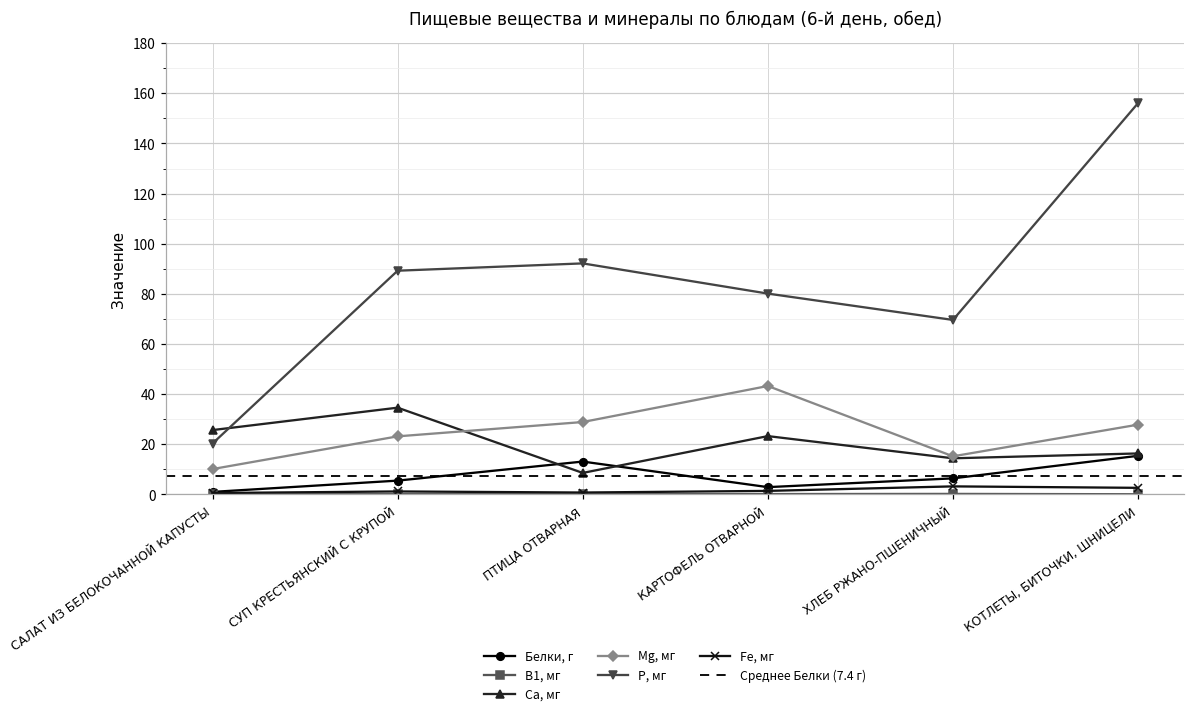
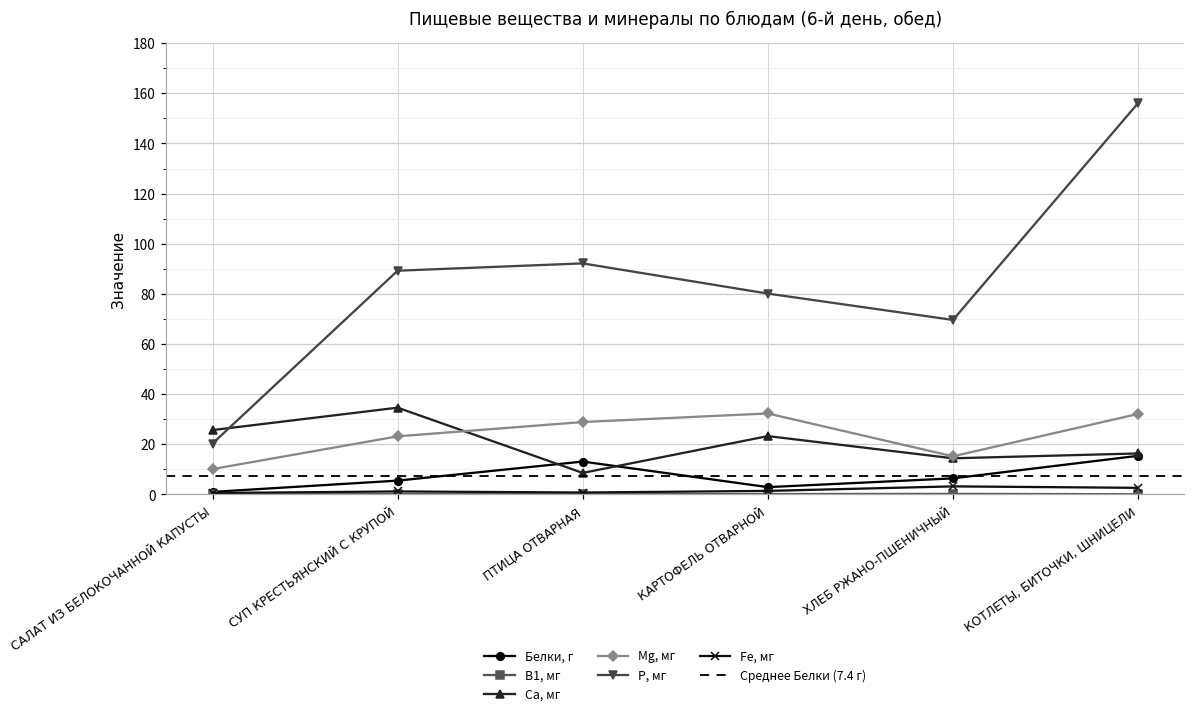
  {
    "Mg, мг": {
      "САЛАТ ИЗ БЕЛОКОЧАННОЙ КАПУСТЫ": 10,
      "СУП КРЕСТЬЯНСКИЙ С КРУПОЙ": 23,
      "ПТИЦА ОТВАРНАЯ": 29,
-     "КАРТОФЕЛЬ ОТВАРНОЙ": 43,
-     "КОТЛЕТЫ, БИТОЧКИ, ШНИЦЕЛИ": 28
+     "КАРТОФЕЛЬ ОТВАРНОЙ": 32,
+     "КОТЛЕТЫ, БИТОЧКИ, ШНИЦЕЛИ": 32
    }
  }
